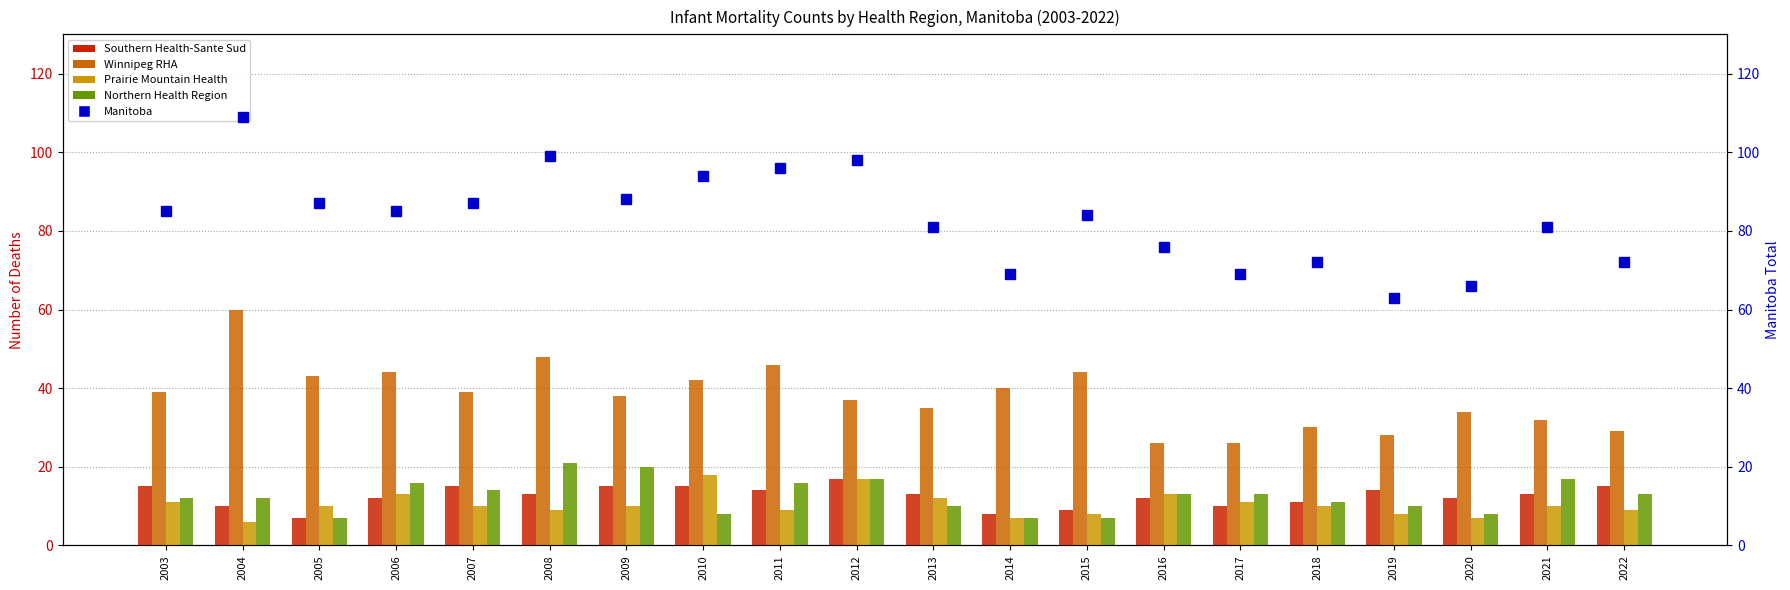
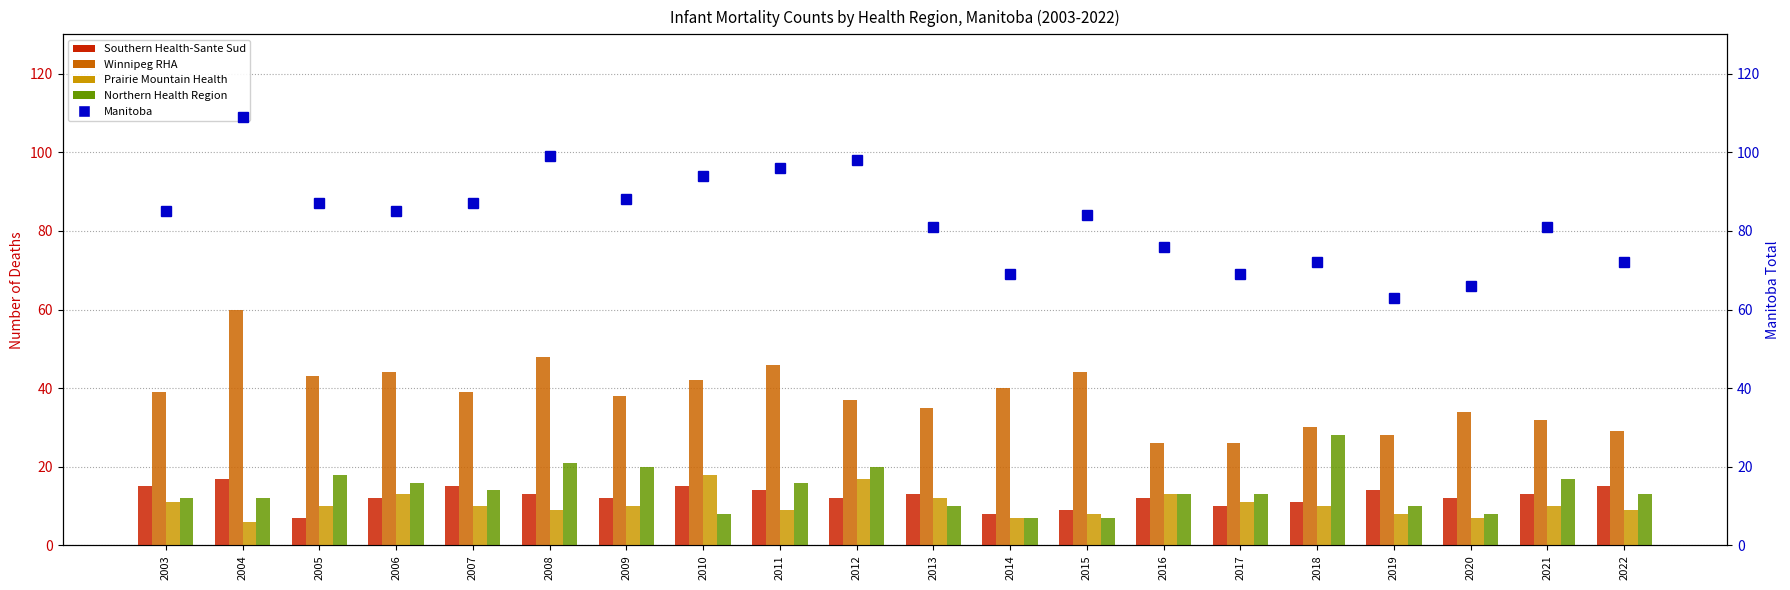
  {
    "Southern Health-Sante Sud": {
      "2003": 15,
-     "2004": 10,
+     "2004": 17,
      "2005": 7,
      "2006": 12,
      "2007": 15,
      "2008": 13,
-     "2009": 15,
+     "2009": 12,
      "2010": 15,
      "2011": 14,
-     "2012": 17,
+     "2012": 12,
      "2013": 13,
      "2014": 8,
      "2015": 9,
      "2016": 12,
      "2017": 10,
      "2018": 11,
      "2019": 14,
      "2020": 12,
      "2021": 13,
      "2022": 15
    },
    "Northern Health Region": {
      "2003": 12,
      "2004": 12,
-     "2005": 7,
+     "2005": 18,
      "2006": 16,
      "2007": 14,
      "2008": 21,
      "2009": 20,
      "2010": 8,
      "2011": 16,
-     "2012": 17,
+     "2012": 20,
      "2013": 10,
      "2014": 7,
      "2015": 7,
      "2016": 13,
      "2017": 13,
-     "2018": 11,
+     "2018": 28,
      "2019": 10,
      "2020": 8,
      "2021": 17,
      "2022": 13
    }
  }
